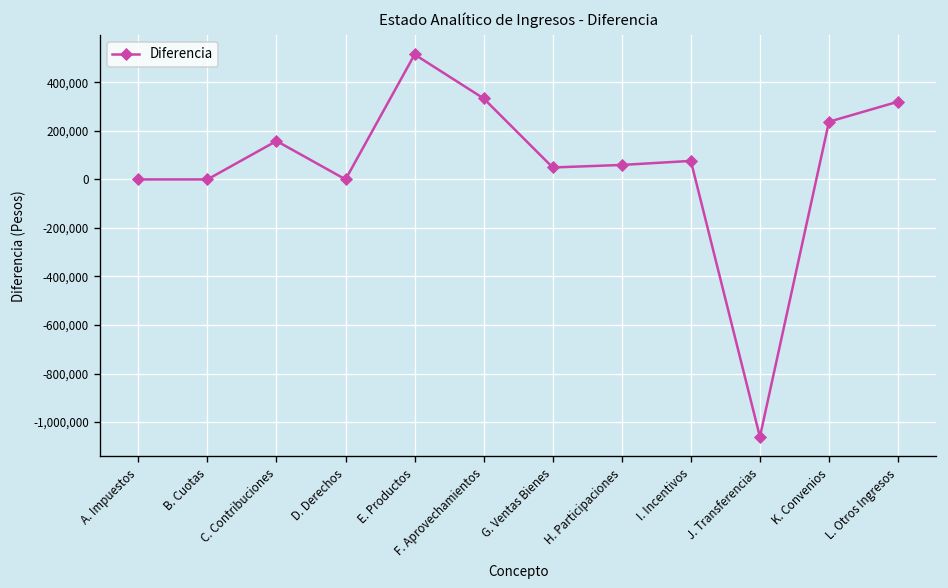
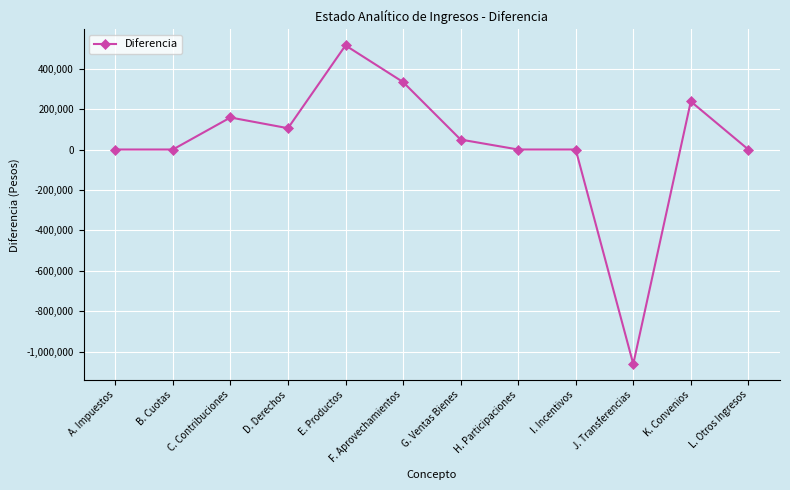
  {
    "A. Impuestos": "0",
    "B. Cuotas": "0",
    "C. Contribuciones": "160,000",
-   "D. Derechos": "0",
+   "D. Derechos": "110,000",
    "E. Productos": "510,000",
    "F. Aprovechamientos": "330,000",
    "G. Ventas Bienes": "50,000",
-   "H. Participaciones": "60,000",
-   "I. Incentivos": "80,000",
+   "H. Participaciones": "0",
+   "I. Incentivos": "0",
    "J. Transferencias": "-1,060,000",
    "K. Convenios": "240,000",
-   "L. Otros Ingresos": "320,000"
+   "L. Otros Ingresos": "0"
  }
